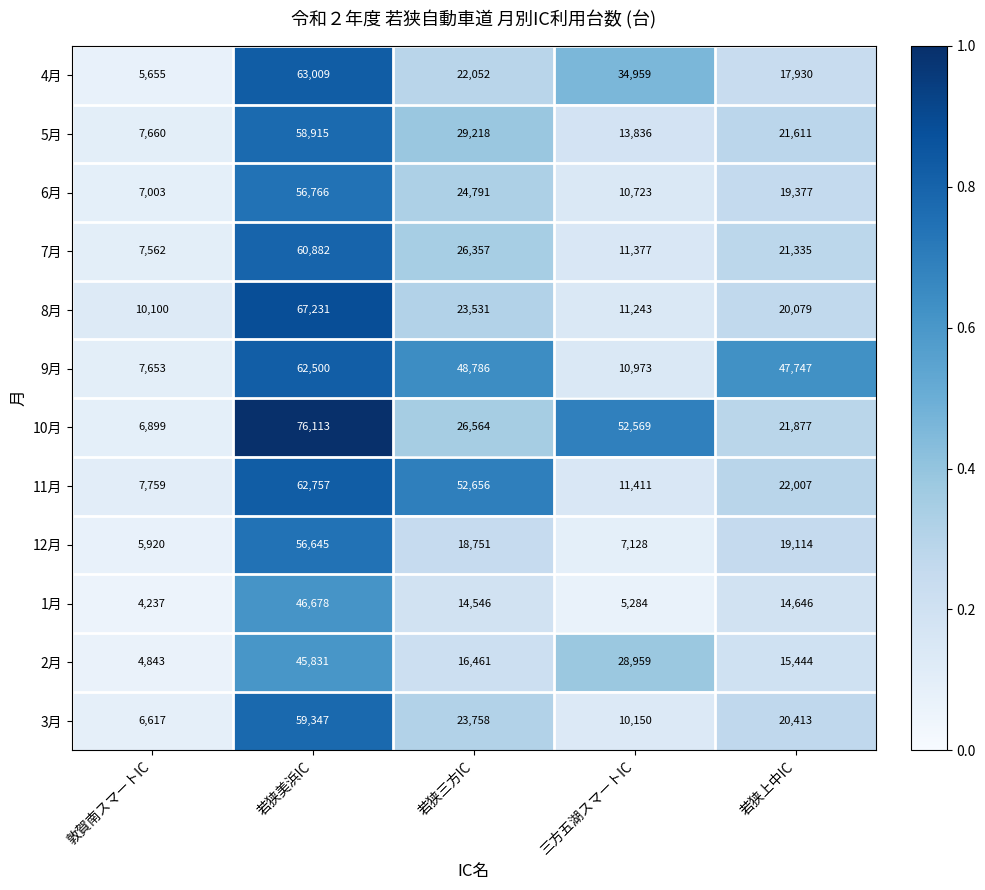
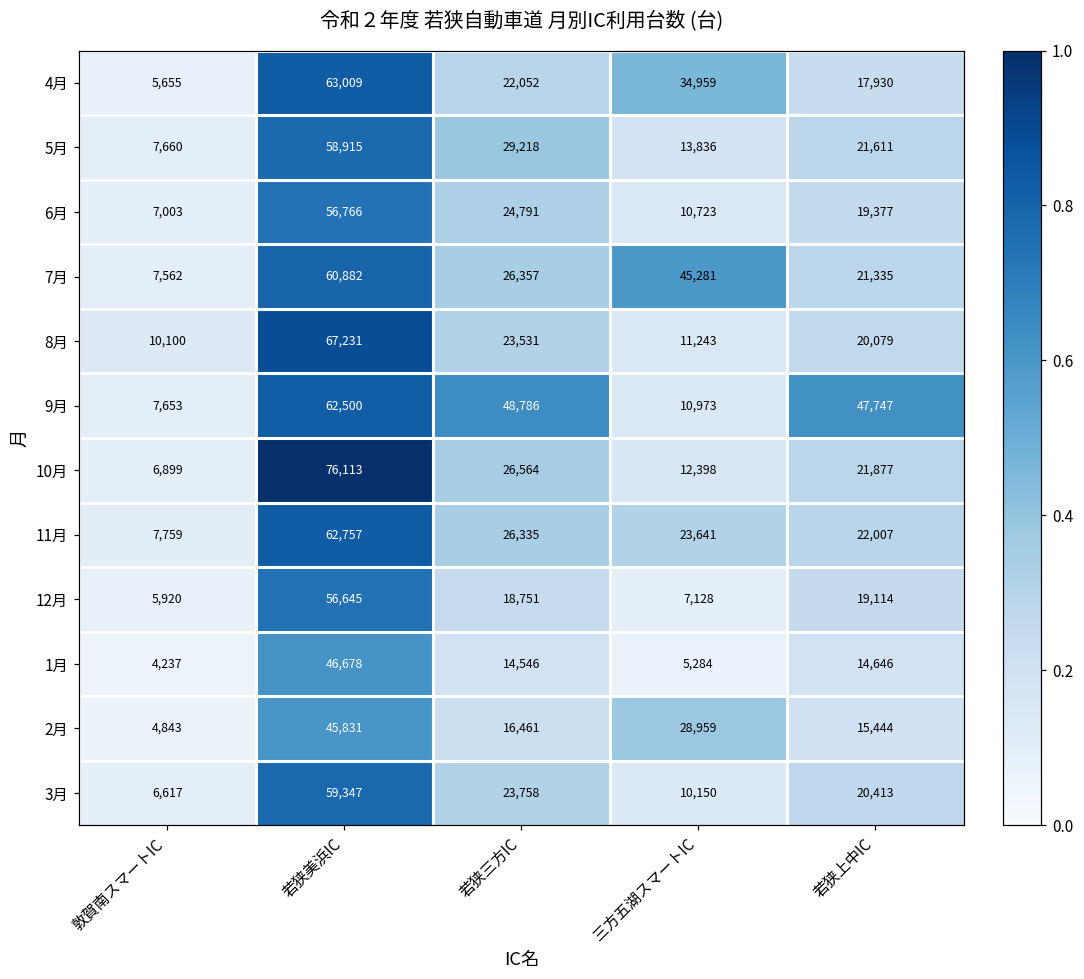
  {
    "4月": {
      "敦賀南スマートIC": "5,655",
      "若狭美浜IC": "63,009",
      "若狭三方IC": "22,052",
      "三方五湖スマートIC": "34,959",
      "若狭上中IC": "17,930"
    },
    "5月": {
      "敦賀南スマートIC": "7,660",
      "若狭美浜IC": "58,915",
      "若狭三方IC": "29,218",
      "三方五湖スマートIC": "13,836",
      "若狭上中IC": "21,611"
    },
    "6月": {
      "敦賀南スマートIC": "7,003",
      "若狭美浜IC": "56,766",
      "若狭三方IC": "24,791",
      "三方五湖スマートIC": "10,723",
      "若狭上中IC": "19,377"
    },
    "7月": {
      "敦賀南スマートIC": "7,562",
      "若狭美浜IC": "60,882",
      "若狭三方IC": "26,357",
-     "三方五湖スマートIC": "11,377",
+     "三方五湖スマートIC": "45,281",
      "若狭上中IC": "21,335"
    },
    "8月": {
      "敦賀南スマートIC": "10,100",
      "若狭美浜IC": "67,231",
      "若狭三方IC": "23,531",
      "三方五湖スマートIC": "11,243",
      "若狭上中IC": "20,079"
    },
    "9月": {
      "敦賀南スマートIC": "7,653",
      "若狭美浜IC": "62,500",
      "若狭三方IC": "48,786",
      "三方五湖スマートIC": "10,973",
      "若狭上中IC": "47,747"
    },
    "10月": {
      "敦賀南スマートIC": "6,899",
      "若狭美浜IC": "76,113",
      "若狭三方IC": "26,564",
-     "三方五湖スマートIC": "52,569",
+     "三方五湖スマートIC": "12,398",
      "若狭上中IC": "21,877"
    },
    "11月": {
      "敦賀南スマートIC": "7,759",
      "若狭美浜IC": "62,757",
-     "若狭三方IC": "52,656",
-     "三方五湖スマートIC": "11,411",
+     "若狭三方IC": "26,335",
+     "三方五湖スマートIC": "23,641",
      "若狭上中IC": "22,007"
    },
    "12月": {
      "敦賀南スマートIC": "5,920",
      "若狭美浜IC": "56,645",
      "若狭三方IC": "18,751",
      "三方五湖スマートIC": "7,128",
      "若狭上中IC": "19,114"
    },
    "1月": {
      "敦賀南スマートIC": "4,237",
      "若狭美浜IC": "46,678",
      "若狭三方IC": "14,546",
      "三方五湖スマートIC": "5,284",
      "若狭上中IC": "14,646"
    },
    "2月": {
      "敦賀南スマートIC": "4,843",
      "若狭美浜IC": "45,831",
      "若狭三方IC": "16,461",
      "三方五湖スマートIC": "28,959",
      "若狭上中IC": "15,444"
    },
    "3月": {
      "敦賀南スマートIC": "6,617",
      "若狭美浜IC": "59,347",
      "若狭三方IC": "23,758",
      "三方五湖スマートIC": "10,150",
      "若狭上中IC": "20,413"
    }
  }
